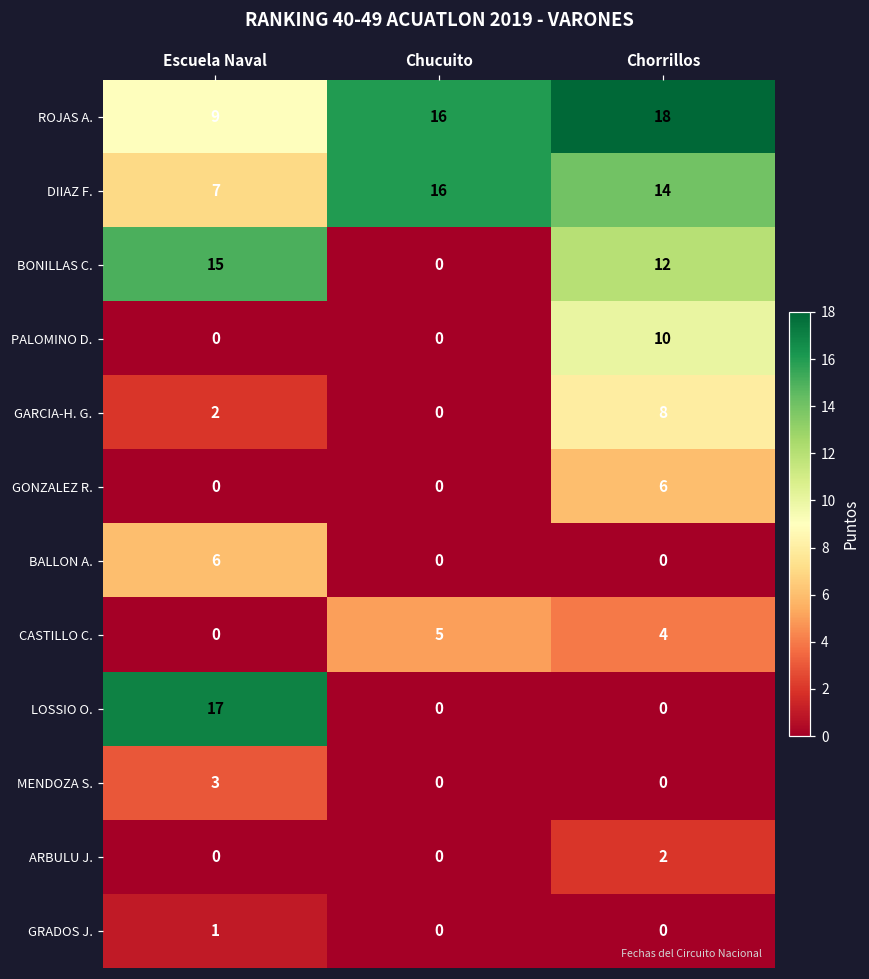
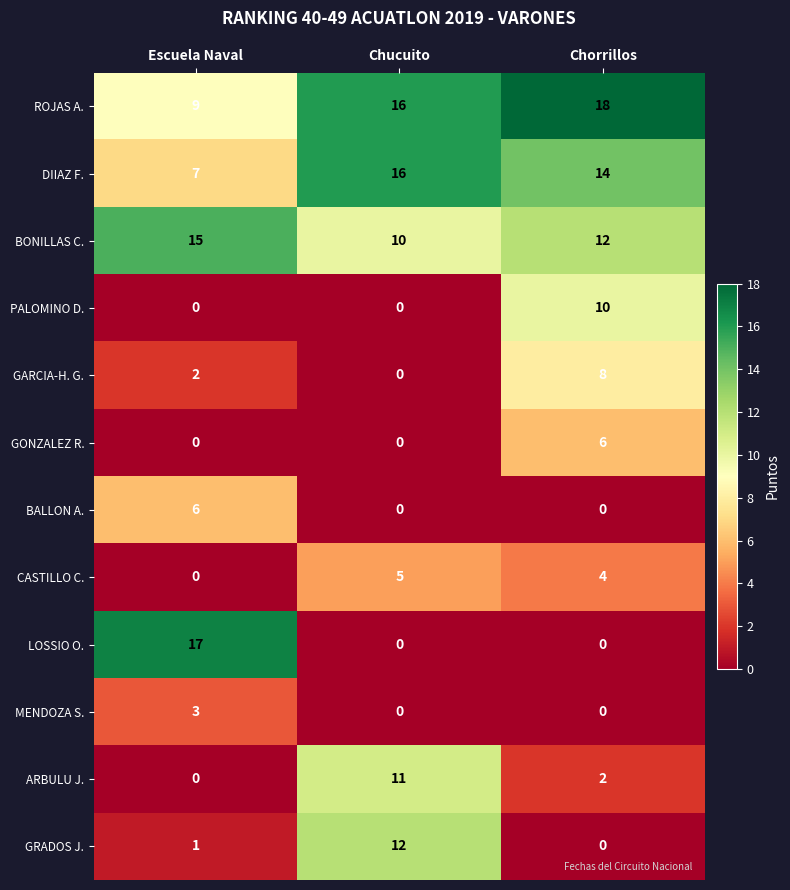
  {
    "ROJAS A.": {
      "Escuela Naval": 9,
      "Chucuito": 16,
      "Chorrillos": 18
    },
    "DIIAZ F.": {
      "Escuela Naval": 7,
      "Chucuito": 16,
      "Chorrillos": 14
    },
    "BONILLAS C.": {
      "Escuela Naval": 15,
-     "Chucuito": 0,
+     "Chucuito": 10,
      "Chorrillos": 12
    },
    "PALOMINO D.": {
      "Escuela Naval": 0,
      "Chucuito": 0,
      "Chorrillos": 10
    },
    "GARCIA-H. G.": {
      "Escuela Naval": 2,
      "Chucuito": 0,
      "Chorrillos": 8
    },
    "GONZALEZ R.": {
      "Escuela Naval": 0,
      "Chucuito": 0,
      "Chorrillos": 6
    },
    "BALLON A.": {
      "Escuela Naval": 6,
      "Chucuito": 0,
      "Chorrillos": 0
    },
    "CASTILLO C.": {
      "Escuela Naval": 0,
      "Chucuito": 5,
      "Chorrillos": 4
    },
    "LOSSIO O.": {
      "Escuela Naval": 17,
      "Chucuito": 0,
      "Chorrillos": 0
    },
    "MENDOZA S.": {
      "Escuela Naval": 3,
      "Chucuito": 0,
      "Chorrillos": 0
    },
    "ARBULU J.": {
      "Escuela Naval": 0,
-     "Chucuito": 0,
+     "Chucuito": 11,
      "Chorrillos": 2
    },
    "GRADOS J.": {
      "Escuela Naval": 1,
-     "Chucuito": 0
+     "Chucuito": 12
    }
  }
